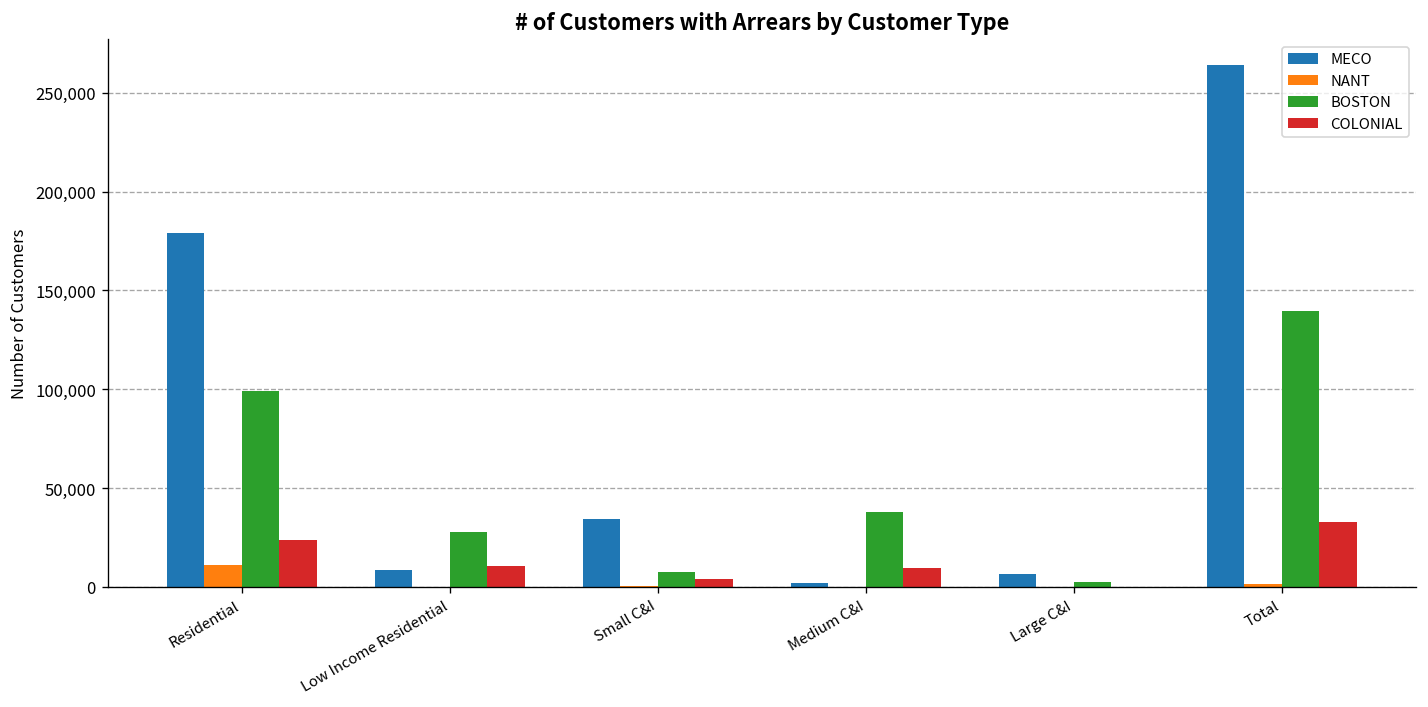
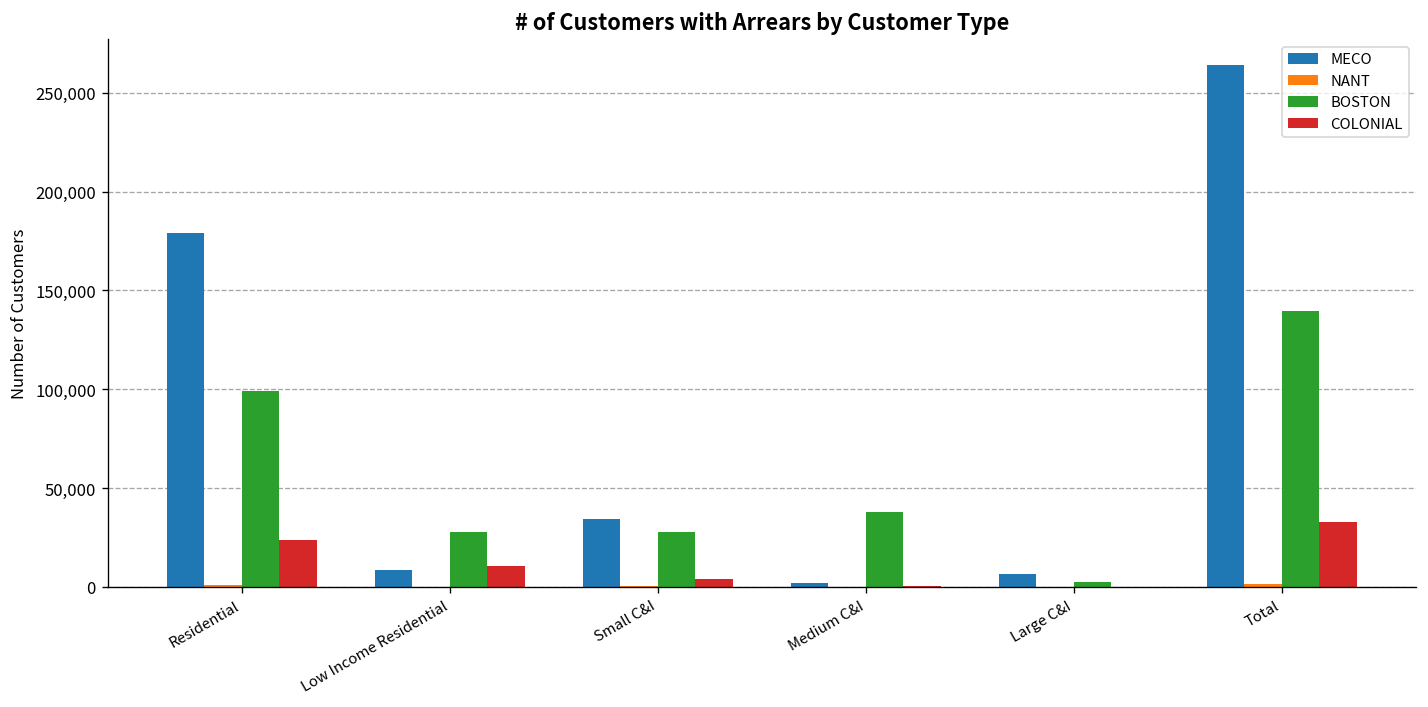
  {
    "MECO": {
      "Residential": "179,000",
      "Low Income Residential": "8,000",
      "Small C&I": "34,000",
      "Medium C&I": "2,000",
      "Large C&I": "6,000",
      "Total": "264,000"
    },
    "NANT": {
-     "Residential": "11,000"
+     "Residential": "1,000"
    },
    "BOSTON": {
      "Residential": "99,000",
      "Low Income Residential": "28,000",
-     "Small C&I": "8,000",
+     "Small C&I": "28,000",
      "Medium C&I": "38,000",
      "Large C&I": "2,000",
      "Total": "139,000"
    },
    "COLONIAL": {
      "Residential": "24,000",
      "Low Income Residential": "11,000",
      "Small C&I": "4,000",
-     "Medium C&I": "9,000",
+     "Medium C&I": "0",
      "Total": "33,000"
    }
  }
